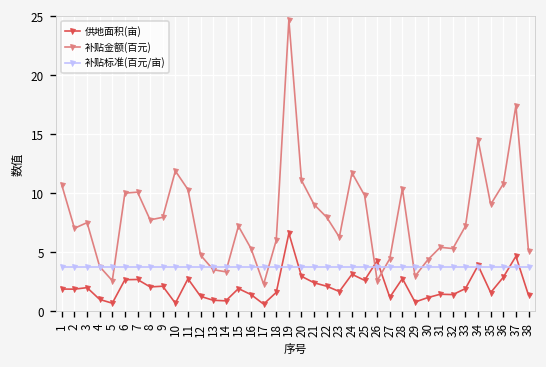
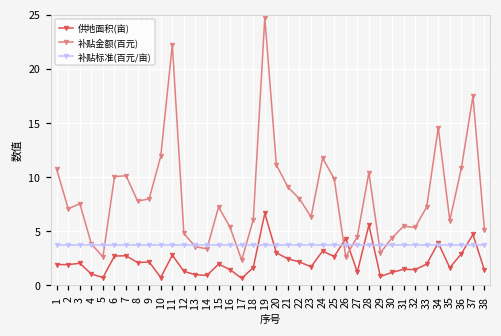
  {
    "供地面积(亩)": {
      "1": 2,
      "2": 2,
      "3": 2,
      "4": 1,
      "5": 1,
      "6": 3,
      "7": 3,
      "8": 2,
      "9": 2,
      "10": 1,
      "11": 3,
      "12": 1,
      "13": 1,
      "14": 1,
      "15": 2,
      "16": 1,
      "17": 1,
      "18": 2,
      "19": 7,
      "20": 3,
      "21": 2,
      "22": 2,
      "23": 2,
      "24": 3,
      "25": 3,
      "26": 4,
      "27": 1,
-     "28": 3,
+     "28": 6,
      "29": 1,
      "30": 1,
      "31": 1,
      "32": 1,
      "33": 2,
      "35": 2,
      "36": 3,
      "37": 5,
      "38": 1
    },
    "补贴金额(百元)": {
      "1": 11,
      "2": 7,
      "3": 8,
      "5": 3,
      "6": 10,
      "7": 10,
      "8": 8,
      "9": 8,
      "10": 12,
-     "11": 10,
+     "11": 22,
      "12": 5,
      "14": 3,
      "15": 7,
      "16": 5,
      "17": 2,
      "18": 6,
      "19": 25,
      "20": 11,
      "21": 9,
      "22": 8,
      "23": 6,
      "24": 12,
      "25": 10,
      "26": 3,
      "27": 4,
      "28": 10,
      "29": 3,
      "30": 4,
      "31": 5,
      "32": 5,
      "33": 7,
      "34": 15,
-     "35": 9,
+     "35": 6,
      "36": 11,
      "37": 17,
      "38": 5
    },
    "补贴标准(百元/亩)": {
      "1": 4,
      "2": 4,
      "3": 4,
      "5": 4,
      "6": 4,
      "7": 4,
      "8": 4,
      "9": 4,
      "10": 4,
      "11": 4,
      "12": 4,
      "14": 4,
      "15": 4,
      "16": 4,
      "17": 4,
      "18": 4,
      "19": 4,
      "20": 4,
      "21": 4,
      "22": 4,
      "23": 4,
      "24": 4,
      "25": 4,
      "26": 4,
      "27": 4,
      "28": 4,
      "29": 4,
      "30": 4,
      "31": 4,
      "32": 4,
      "33": 4,
      "35": 4,
      "36": 4,
      "37": 4,
      "38": 4
    }
  }
